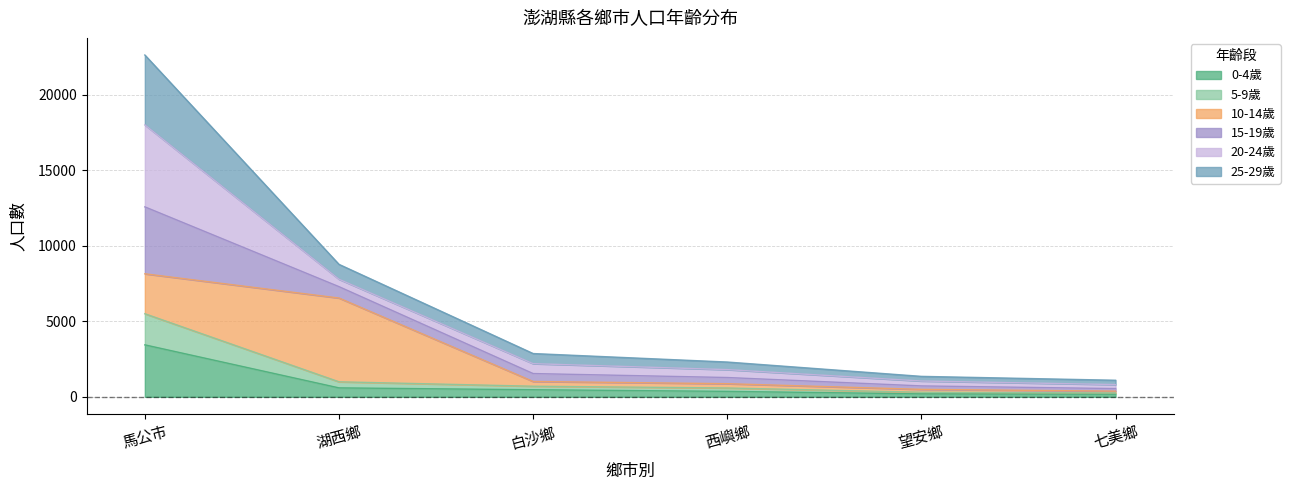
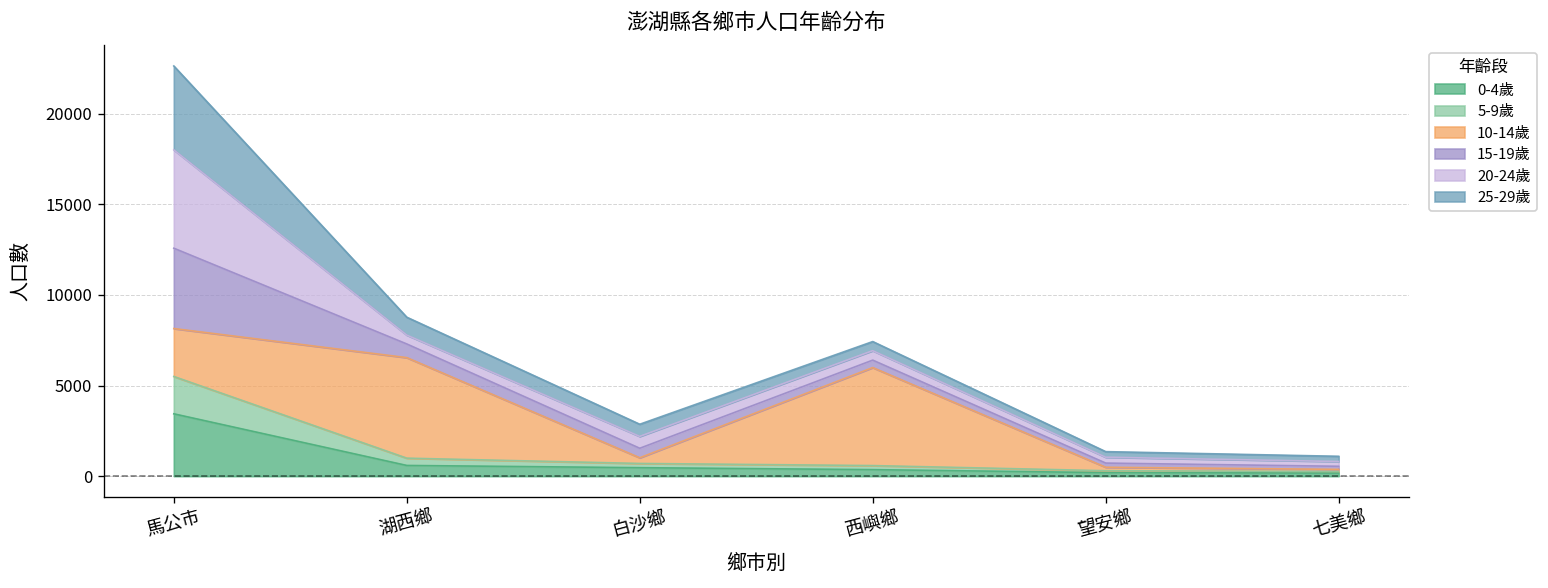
  {
    "0-4歲": {
      "馬公市": 3400,
      "湖西鄉": 600,
      "白沙鄉": 500,
      "西嶼鄉": 400
    },
    "10-14歲": {
      "馬公市": 2600,
      "湖西鄉": 5500,
      "白沙鄉": 300,
-     "西嶼鄉": 300,
+     "西嶼鄉": 5400,
      "望安鄉": 200
    },
    "20-24歲": {
      "馬公市": 5400,
      "湖西鄉": 500,
      "白沙鄉": 700,
      "西嶼鄉": 500,
      "望安鄉": 300,
      "七美鄉": 300
    }
  }
